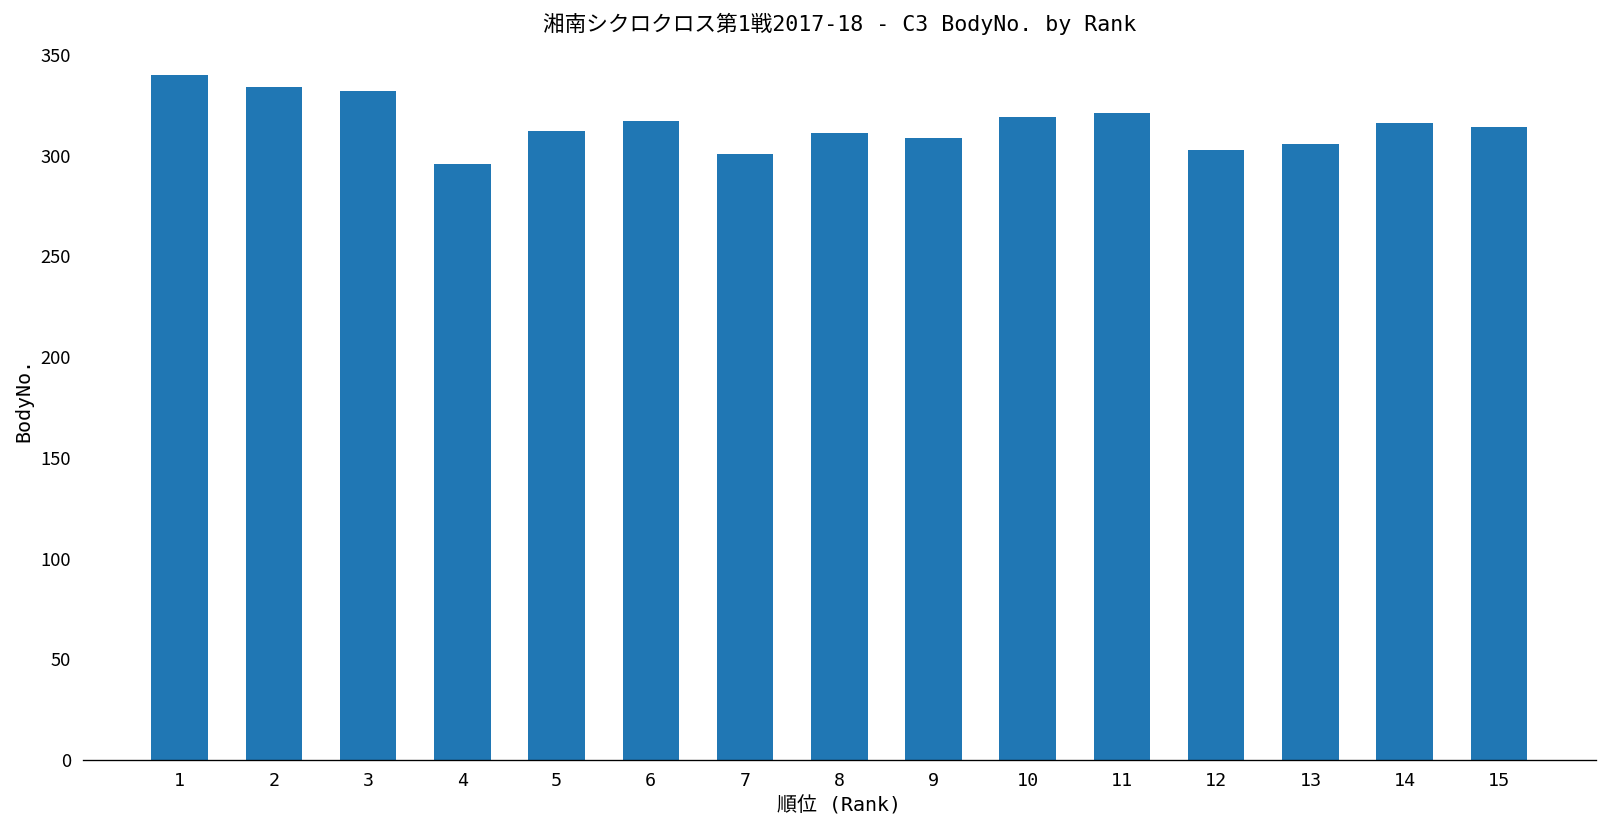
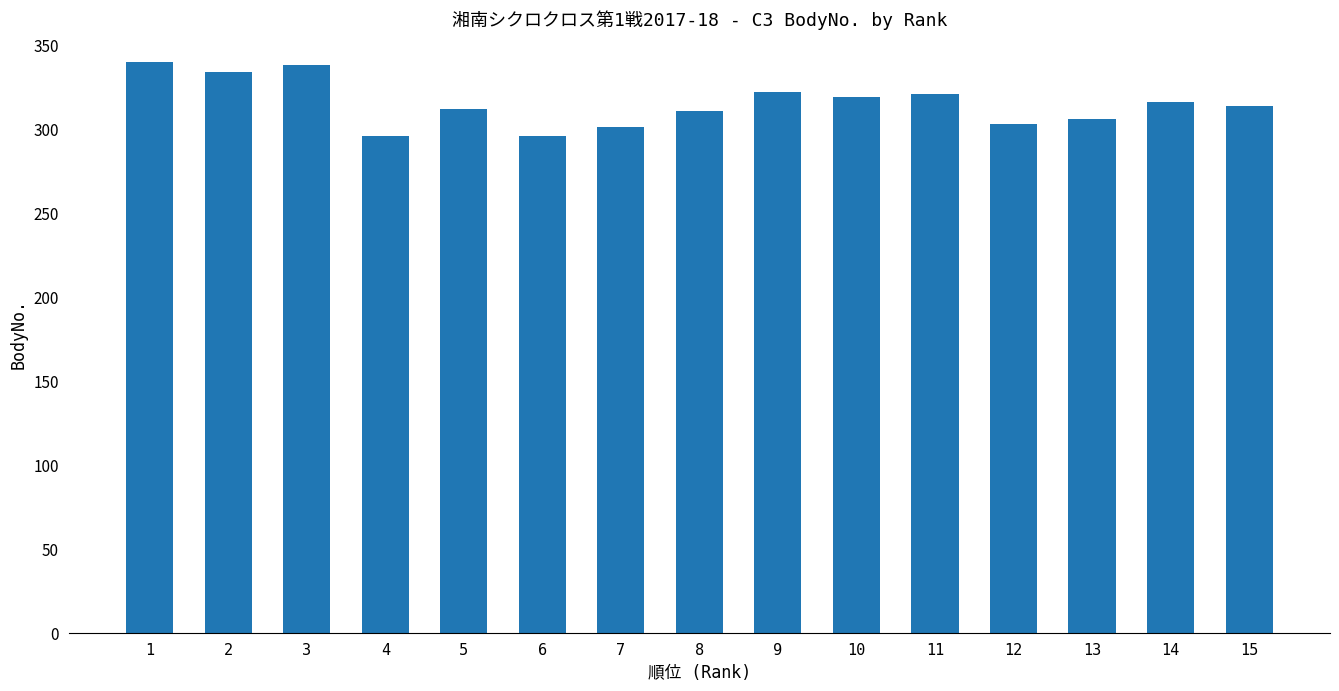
  {
    "1": 340,
    "2": 334,
-   "3": 332,
+   "3": 338,
    "4": 296,
    "5": 312,
-   "6": 317,
+   "6": 296,
    "7": 301,
    "8": 311,
-   "9": 309,
+   "9": 322,
    "10": 319,
    "11": 321,
    "12": 303,
    "13": 306,
    "14": 316,
    "15": 314
  }
